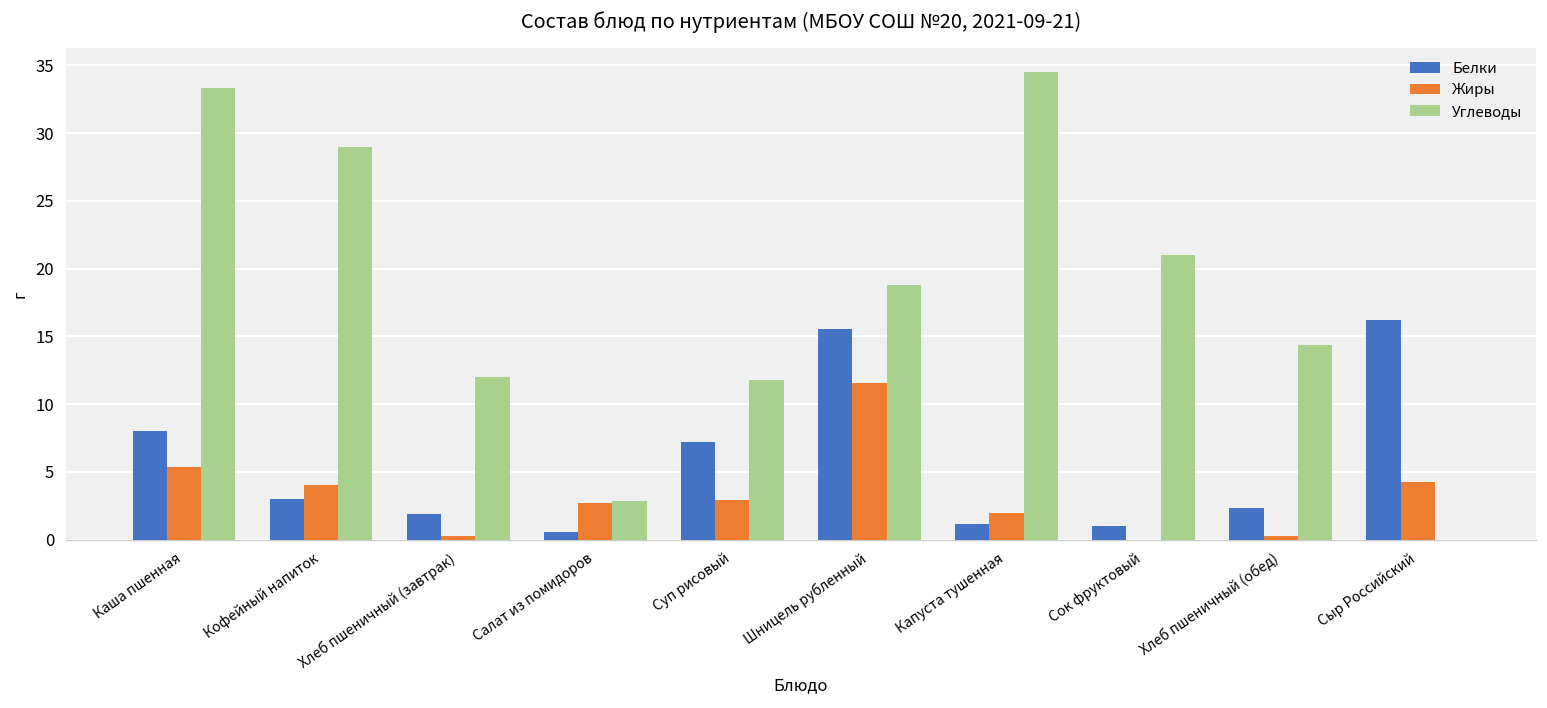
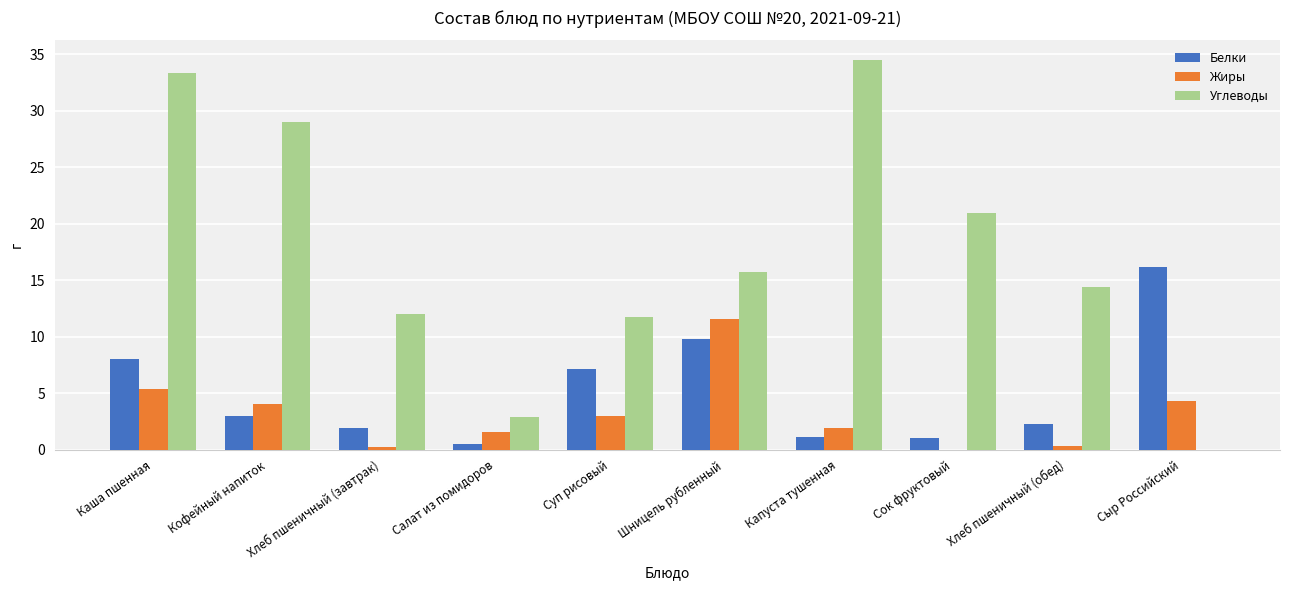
  {
    "Белки": {
      "Каша пшенная": 8.0,
      "Кофейный напиток": 3.0,
      "Хлеб пшеничный (завтрак)": 1.9,
      "Салат из помидоров": 0.5,
      "Суп рисовый": 7.2,
-     "Шницель рубленный": 15.6,
+     "Шницель рубленный": 9.8,
      "Капуста тушенная": 1.2,
      "Сок фруктовый": 1.0,
      "Хлеб пшеничный (обед)": 2.3,
      "Сыр Российский": 16.2
    },
    "Жиры": {
      "Каша пшенная": 5.3,
      "Кофейный напиток": 4.0,
      "Хлеб пшеничный (завтрак)": 0.2,
-     "Салат из помидоров": 2.7,
+     "Салат из помидоров": 1.6,
      "Суп рисовый": 2.9,
      "Шницель рубленный": 11.6,
      "Капуста тушенная": 1.9,
      "Сок фруктовый": 0.0,
      "Хлеб пшеничный (обед)": 0.3,
      "Сыр Российский": 4.3
    },
    "Углеводы": {
      "Каша пшенная": 33.3,
      "Кофейный напиток": 29.0,
      "Хлеб пшеничный (завтрак)": 12.0,
      "Салат из помидоров": 2.9,
      "Суп рисовый": 11.8,
-     "Шницель рубленный": 18.8,
+     "Шницель рубленный": 15.7,
      "Капуста тушенная": 34.5,
      "Сок фруктовый": 21.0,
      "Хлеб пшеничный (обед)": 14.4,
      "Сыр Российский": 0.0
    }
  }
